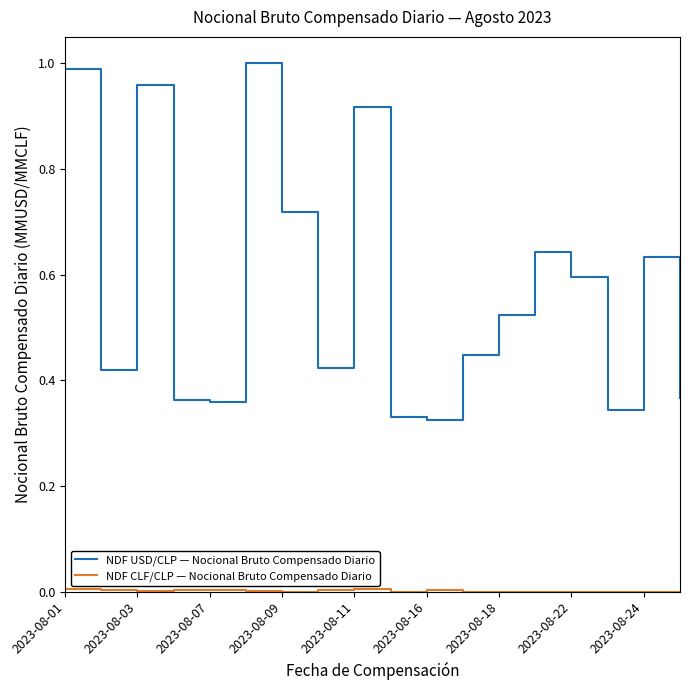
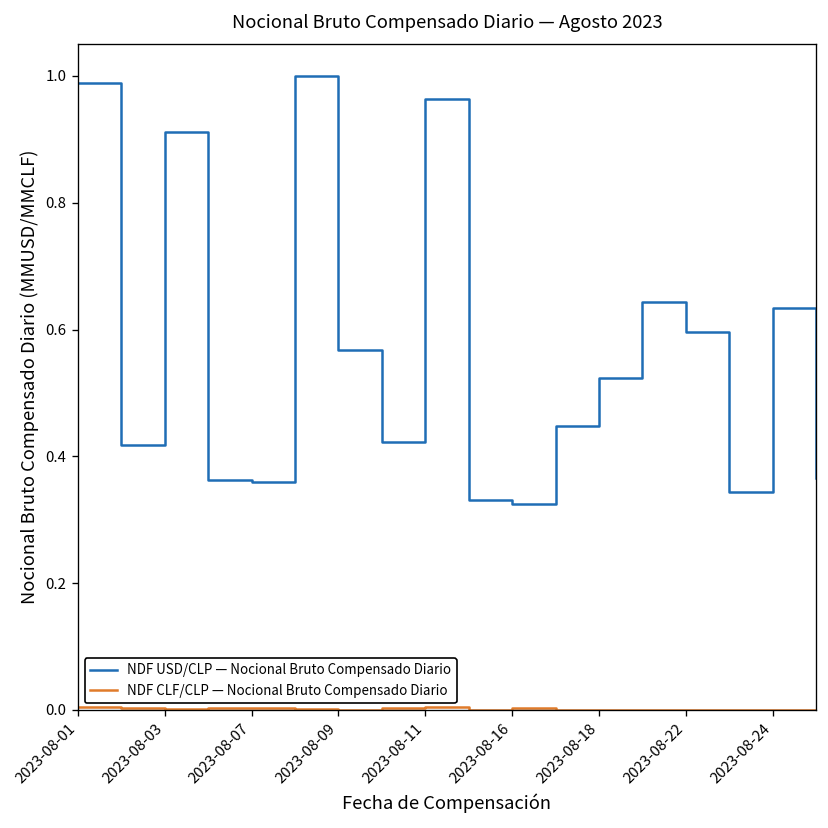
  {
    "NDF USD/CLP — Nocional Bruto Compensado Diario": {
      "2023-08-01": 0.99,
-     "2023-08-03": 0.96,
+     "2023-08-03": 0.91,
      "2023-08-07": 0.36,
-     "2023-08-09": 0.72,
-     "2023-08-11": 0.92,
+     "2023-08-09": 0.57,
+     "2023-08-11": 0.96,
      "2023-08-16": 0.32,
      "2023-08-18": 0.52,
      "2023-08-22": 0.60,
      "2023-08-24": 0.63
    },
    "NDF CLF/CLP — Nocional Bruto Compensado Diario": {
      "2023-08-01": 0.00,
      "2023-08-03": 0.00,
      "2023-08-07": 0.00,
      "2023-08-09": 0.00,
      "2023-08-11": 0.00,
      "2023-08-16": 0.00,
      "2023-08-18": 0.00,
      "2023-08-22": 0.00,
      "2023-08-24": 0.00
    }
  }
